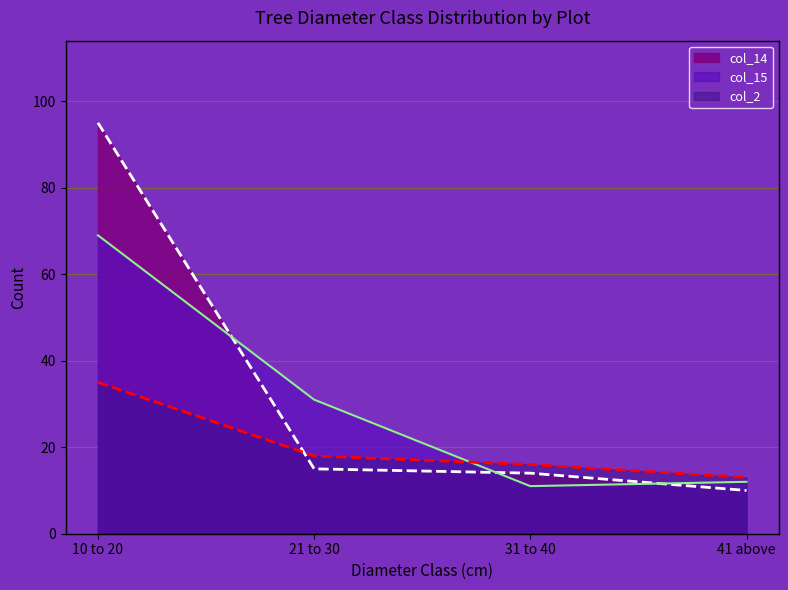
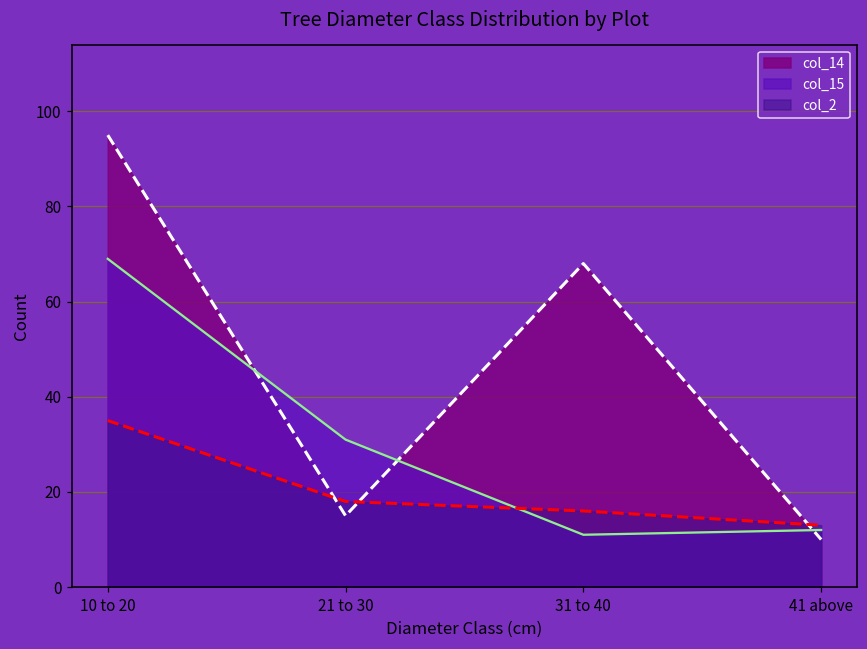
  {
    "col_14": {
      "10 to 20": 95,
      "21 to 30": 15,
-     "31 to 40": 14,
+     "31 to 40": 68,
      "41 above": 10
    }
  }
